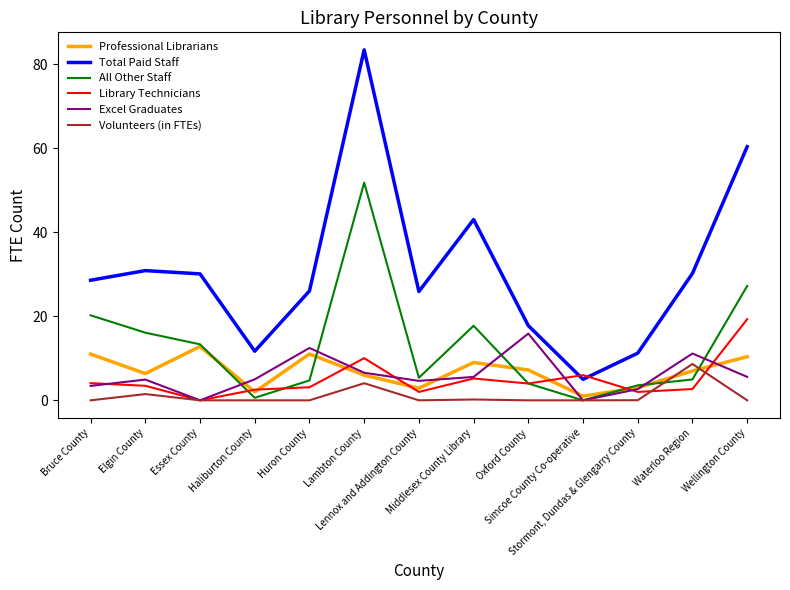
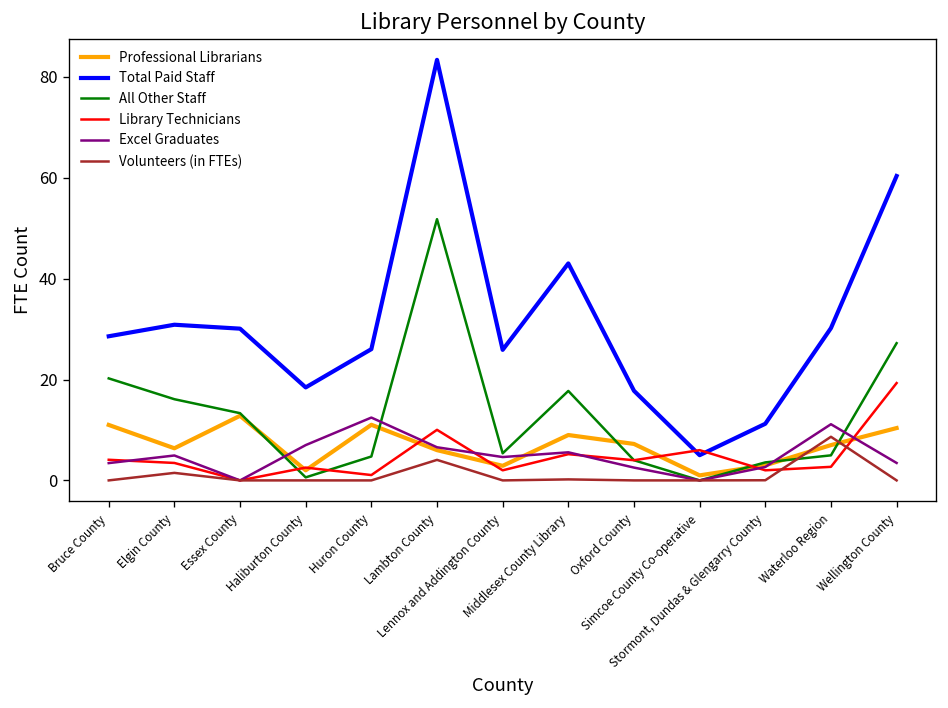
  {
    "Professional Librarians": {
      "Bruce County": 11,
      "Elgin County": 6,
      "Huron County": 11,
      "Lennox and Addington County": 3,
      "Middlesex County Library": 9,
      "Oxford County": 7,
      "Simcoe County Co-operative": 1,
      "Waterloo Region": 7,
      "Wellington County": 10
    },
    "Total Paid Staff": {
      "Bruce County": 29,
      "Elgin County": 31,
      "Essex County": 30,
-     "Haliburton County": 12,
+     "Haliburton County": 18,
      "Huron County": 26,
      "Lambton County": 83,
      "Lennox and Addington County": 26,
      "Middlesex County Library": 43,
      "Oxford County": 18,
      "Simcoe County Co-operative": 5,
      "Stormont, Dundas & Glengarry County": 11,
      "Waterloo Region": 30,
      "Wellington County": 60
    },
    "All Other Staff": {
      "Bruce County": 20,
      "Elgin County": 16,
      "Huron County": 5,
      "Lambton County": 52,
      "Lennox and Addington County": 5,
      "Middlesex County Library": 18,
      "Waterloo Region": 5,
      "Wellington County": 27
    },
    "Library Technicians": {
      "Bruce County": 4,
      "Elgin County": 3,
-     "Huron County": 3,
+     "Huron County": 1,
      "Lambton County": 10,
      "Lennox and Addington County": 2,
      "Simcoe County Co-operative": 6,
      "Stormont, Dundas & Glengarry County": 2,
      "Waterloo Region": 3,
      "Wellington County": 19
    },
    "Excel Graduates": {
      "Bruce County": 3,
      "Elgin County": 5,
-     "Haliburton County": 5,
+     "Haliburton County": 7,
      "Huron County": 12,
      "Lennox and Addington County": 5,
-     "Oxford County": 16,
+     "Oxford County": 3,
      "Waterloo Region": 11,
-     "Wellington County": 6
+     "Wellington County": 3
    },
    "Volunteers (in FTEs)": {
      "Bruce County": 0,
      "Elgin County": 1,
      "Huron County": 0,
      "Lambton County": 4,
      "Lennox and Addington County": 0,
      "Middlesex County Library": 0,
      "Oxford County": 0,
      "Stormont, Dundas & Glengarry County": 0,
      "Waterloo Region": 9,
      "Wellington County": 0
    }
  }
